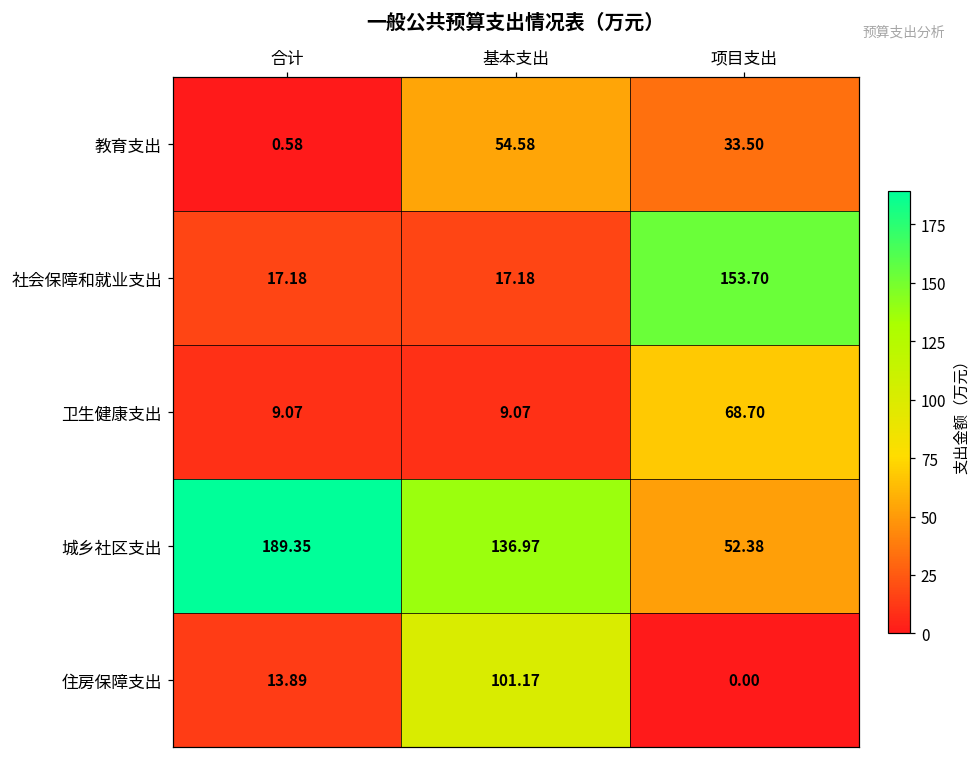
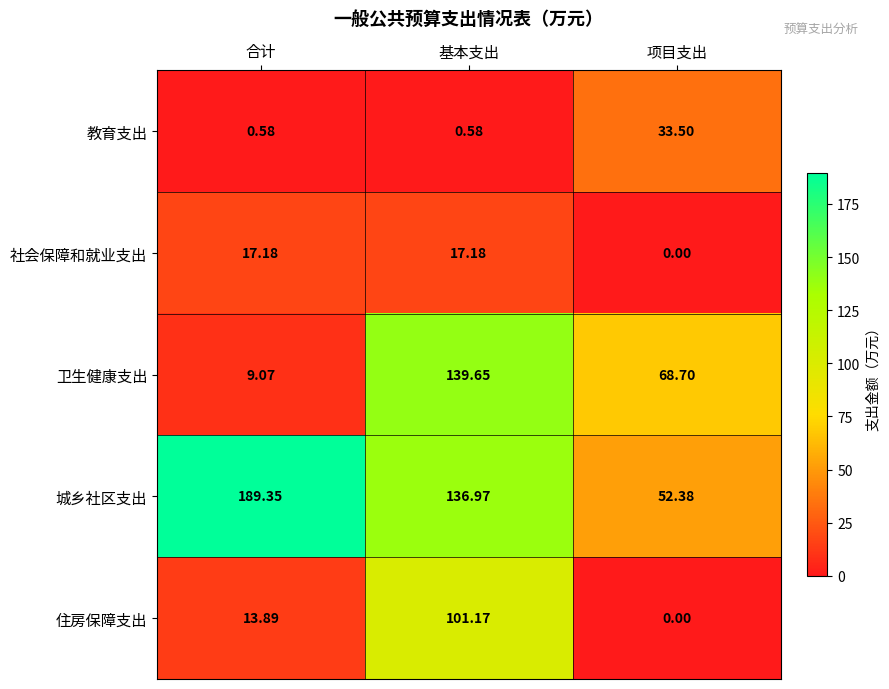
  {
    "教育支出": {
      "合计": 0.58,
-     "基本支出": 54.58,
+     "基本支出": 0.58,
      "项目支出": 33.50
    },
    "社会保障和就业支出": {
      "合计": 17.18,
      "基本支出": 17.18,
-     "项目支出": 153.70
+     "项目支出": 0.00
    },
    "卫生健康支出": {
      "合计": 9.07,
-     "基本支出": 9.07,
+     "基本支出": 139.65,
      "项目支出": 68.70
    },
    "城乡社区支出": {
      "合计": 189.35,
      "基本支出": 136.97,
      "项目支出": 52.38
    },
    "住房保障支出": {
      "合计": 13.89,
      "基本支出": 101.17,
      "项目支出": 0.00
    }
  }
